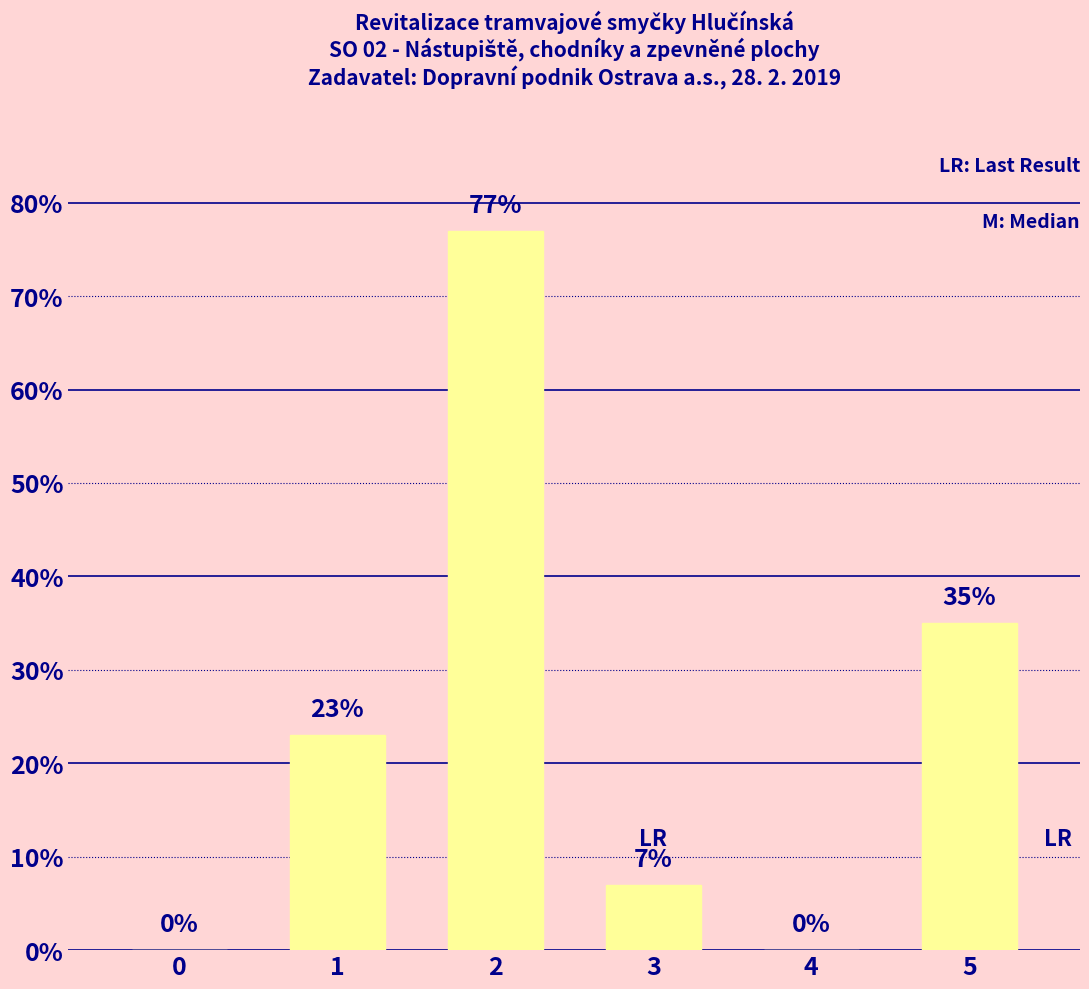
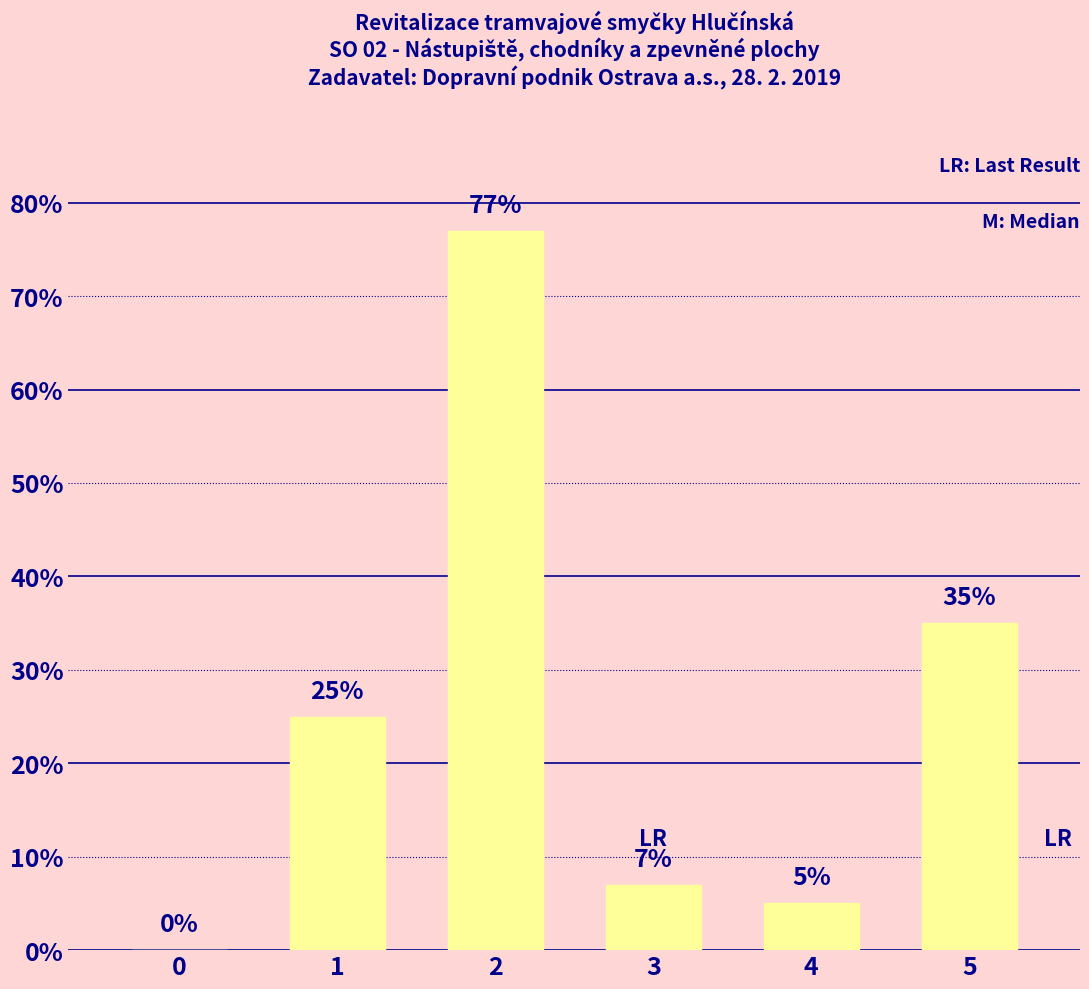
  {
    "0": "0%",
-   "1": "23%",
+   "1": "25%",
    "2": "77%",
    "3": "7%",
-   "4": "0%",
+   "4": "5%",
    "5": "35%"
  }
